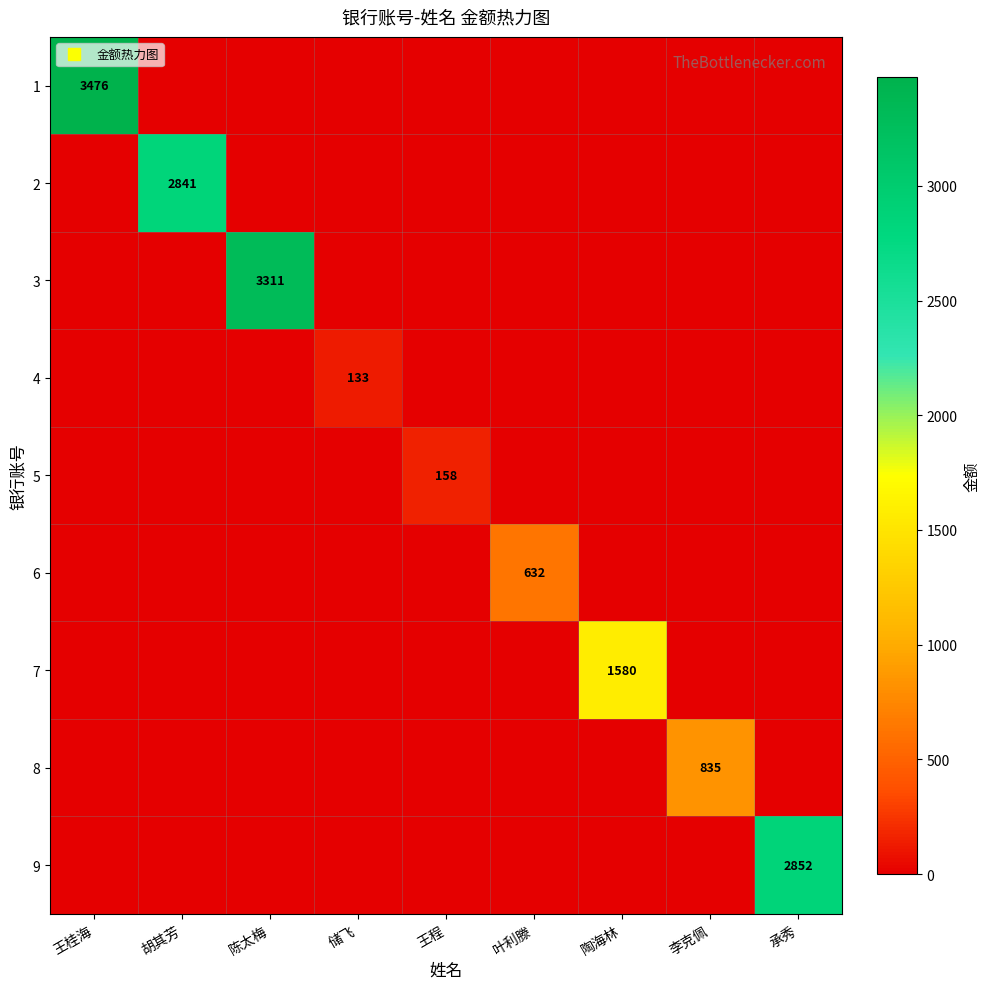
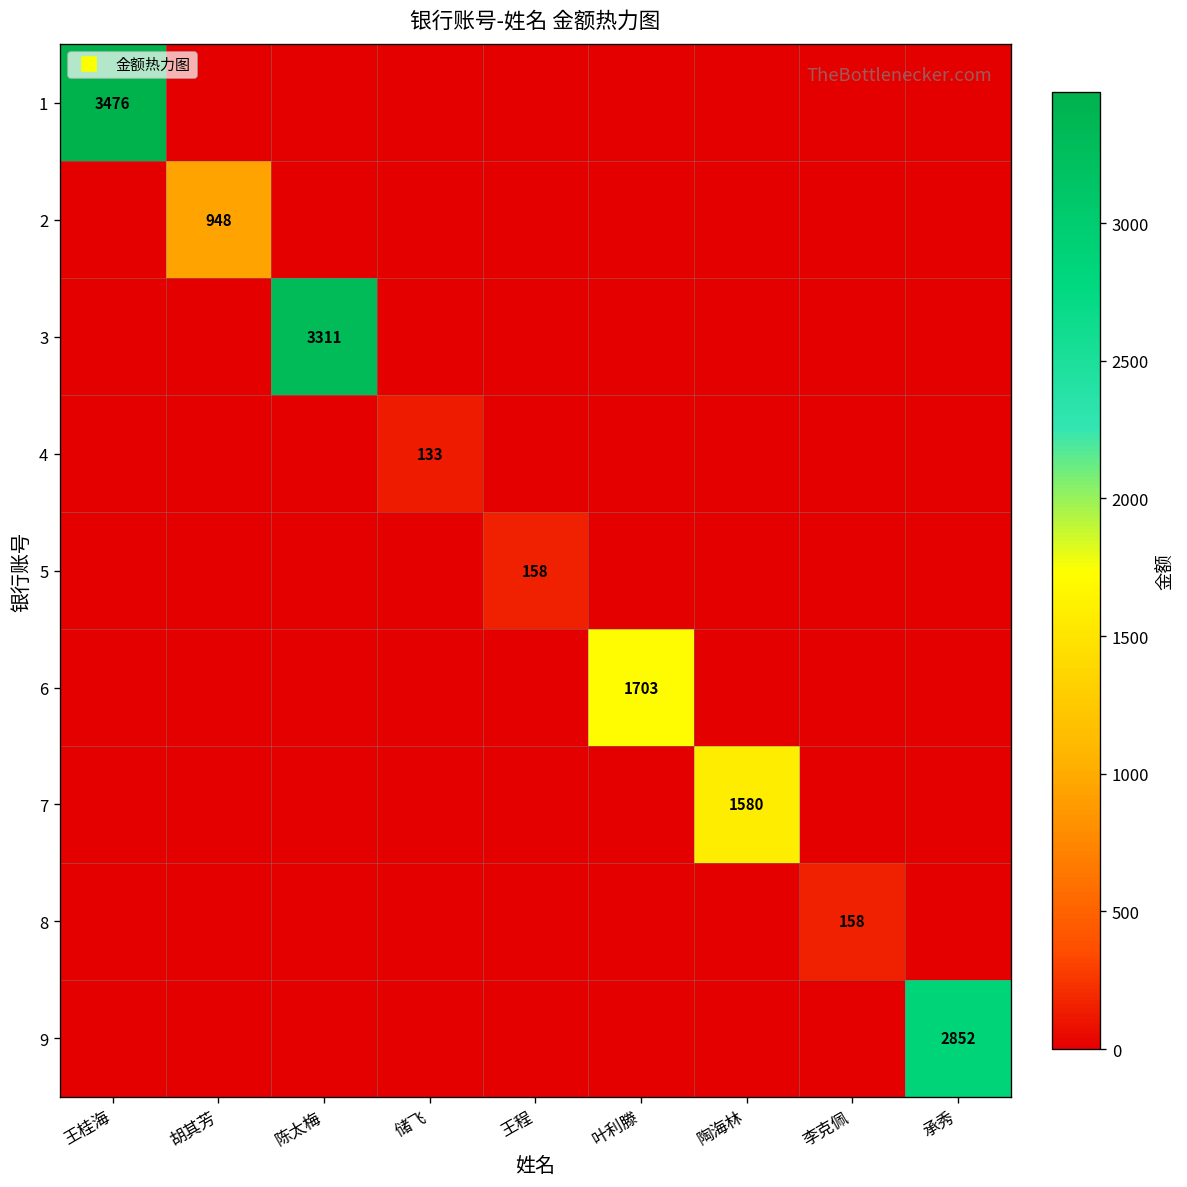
  {
    "1": {
      "王桂海": 3476
    },
    "2": {
-     "胡其芳": 2841
+     "胡其芳": 948
    },
    "3": {
      "陈太梅": 3311
    },
    "4": {
      "储飞": 133
    },
    "5": {
      "王程": 158
    },
    "6": {
-     "叶利滕": 632
+     "叶利滕": 1703
    },
    "7": {
      "陶海林": 1580
    },
    "8": {
-     "李克佩": 835
+     "李克佩": 158
    },
    "9": {
      "承秀": 2852
    }
  }
